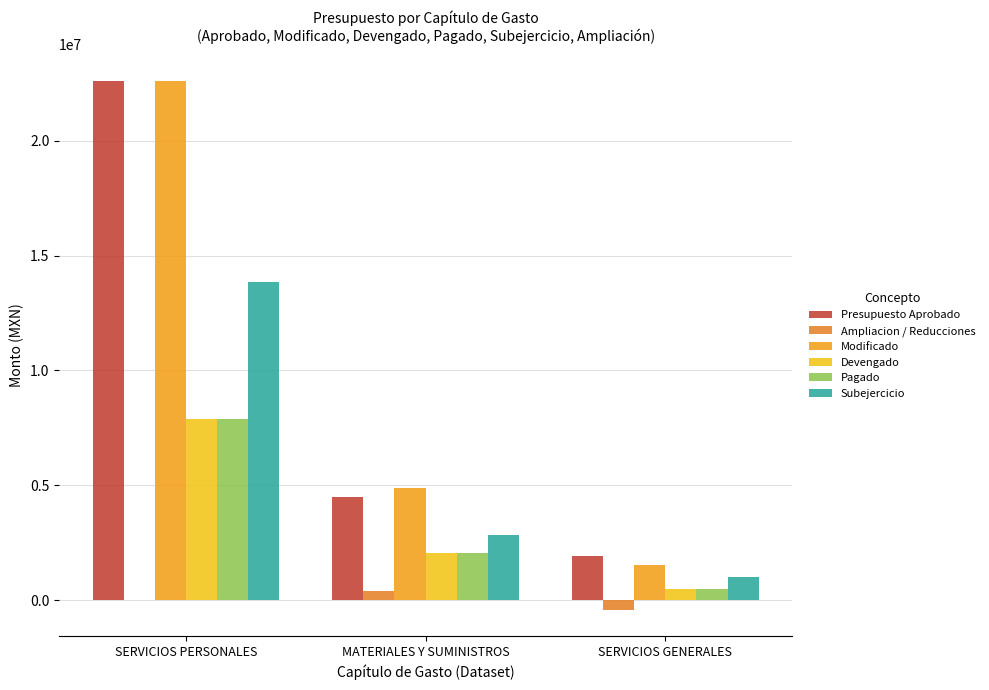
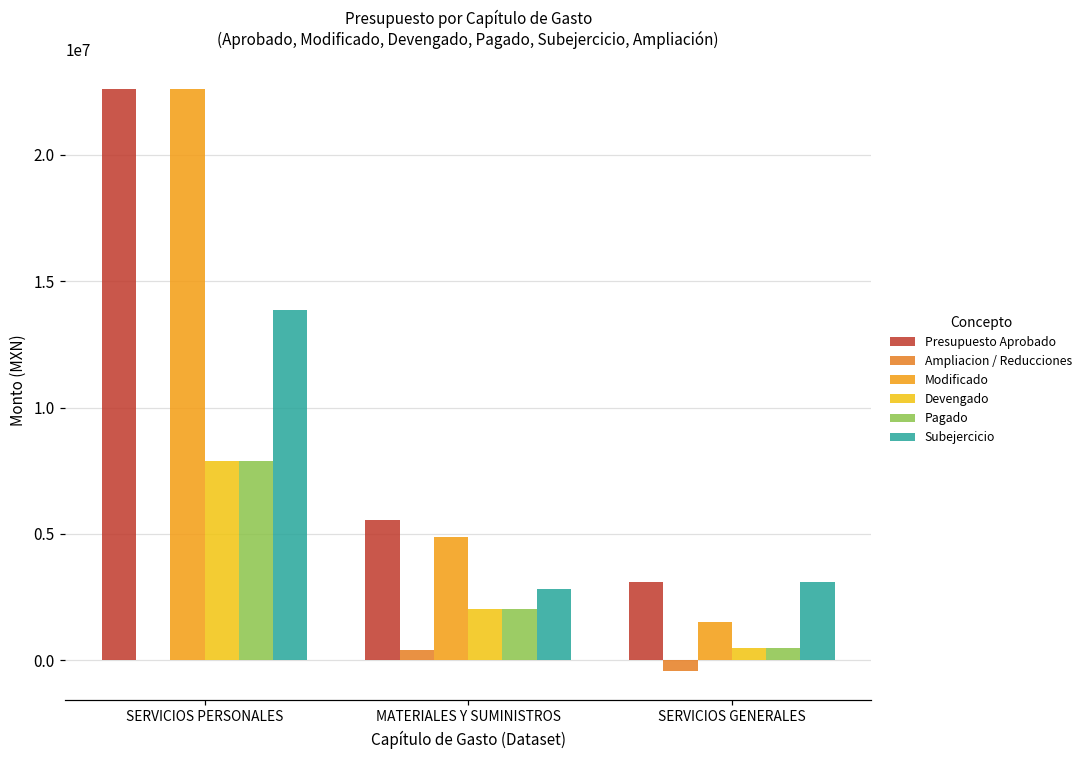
  {
    "Presupuesto Aprobado": {
      "SERVICIOS PERSONALES": 22600000,
-     "MATERIALES Y SUMINISTROS": 4500000,
-     "SERVICIOS GENERALES": 1900000
+     "MATERIALES Y SUMINISTROS": 5500000,
+     "SERVICIOS GENERALES": 3100000
    },
    "Pagado": {
      "SERVICIOS PERSONALES": 7900000,
      "MATERIALES Y SUMINISTROS": 2000000,
      "SERVICIOS GENERALES": 500000
    },
    "Subejercicio": {
      "SERVICIOS PERSONALES": 13800000,
      "MATERIALES Y SUMINISTROS": 2800000,
-     "SERVICIOS GENERALES": 1000000
+     "SERVICIOS GENERALES": 3100000
    }
  }
